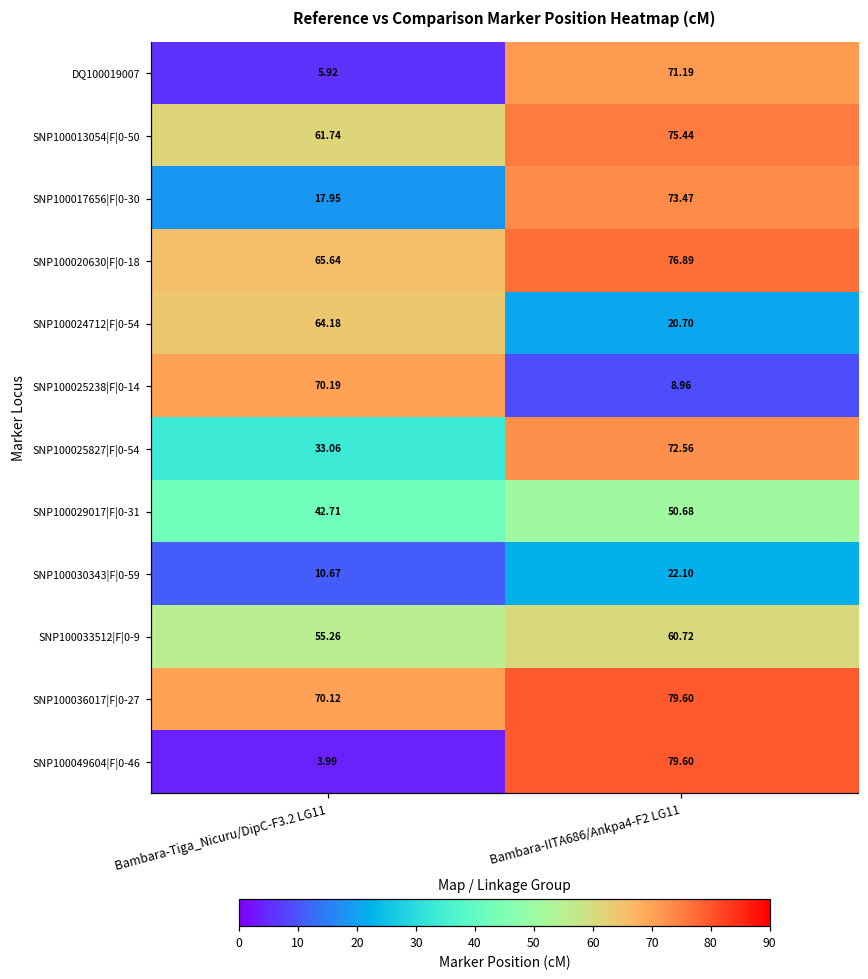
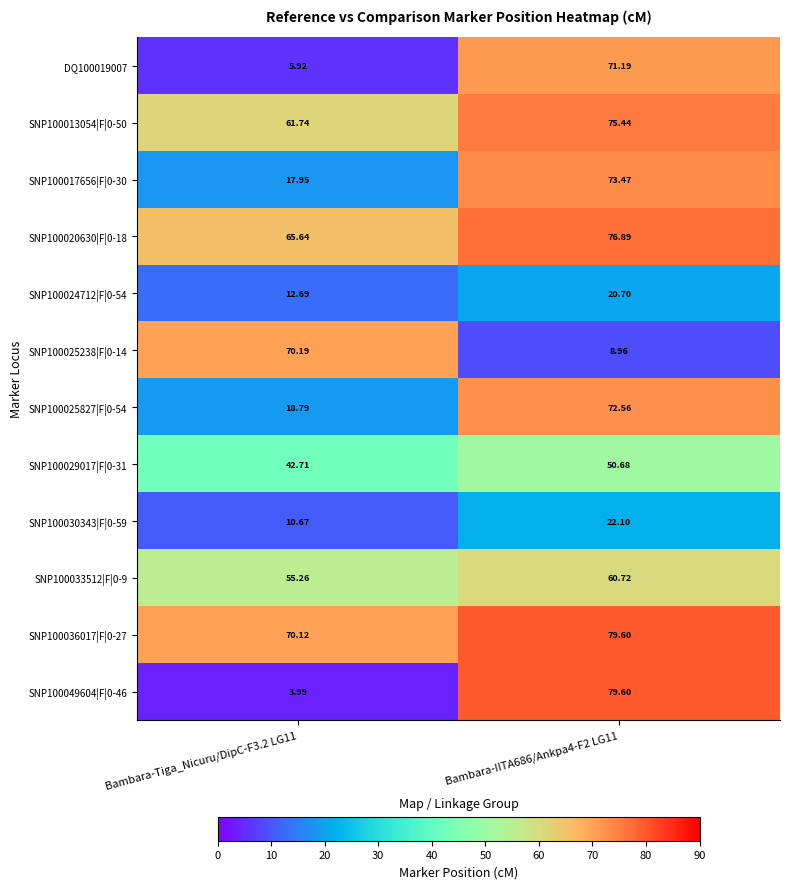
  {
    "DQ100019007": {
      "Bambara-Tiga_Nicuru/DipC-F3.2 LG11": 5.92,
      "Bambara-IITA686/Ankpa4-F2 LG11": 71.19
    },
    "SNP100013054|F|0-50": {
      "Bambara-Tiga_Nicuru/DipC-F3.2 LG11": 61.74,
      "Bambara-IITA686/Ankpa4-F2 LG11": 75.44
    },
    "SNP100017656|F|0-30": {
      "Bambara-Tiga_Nicuru/DipC-F3.2 LG11": 17.95,
      "Bambara-IITA686/Ankpa4-F2 LG11": 73.47
    },
    "SNP100020630|F|0-18": {
      "Bambara-Tiga_Nicuru/DipC-F3.2 LG11": 65.64,
      "Bambara-IITA686/Ankpa4-F2 LG11": 76.89
    },
    "SNP100024712|F|0-54": {
-     "Bambara-Tiga_Nicuru/DipC-F3.2 LG11": 64.18,
+     "Bambara-Tiga_Nicuru/DipC-F3.2 LG11": 12.69,
      "Bambara-IITA686/Ankpa4-F2 LG11": 20.70
    },
    "SNP100025238|F|0-14": {
      "Bambara-Tiga_Nicuru/DipC-F3.2 LG11": 70.19,
      "Bambara-IITA686/Ankpa4-F2 LG11": 8.96
    },
    "SNP100025827|F|0-54": {
-     "Bambara-Tiga_Nicuru/DipC-F3.2 LG11": 33.06,
+     "Bambara-Tiga_Nicuru/DipC-F3.2 LG11": 18.79,
      "Bambara-IITA686/Ankpa4-F2 LG11": 72.56
    },
    "SNP100029017|F|0-31": {
      "Bambara-Tiga_Nicuru/DipC-F3.2 LG11": 42.71,
      "Bambara-IITA686/Ankpa4-F2 LG11": 50.68
    },
    "SNP100030343|F|0-59": {
      "Bambara-Tiga_Nicuru/DipC-F3.2 LG11": 10.67,
      "Bambara-IITA686/Ankpa4-F2 LG11": 22.10
    },
    "SNP100033512|F|0-9": {
      "Bambara-Tiga_Nicuru/DipC-F3.2 LG11": 55.26,
      "Bambara-IITA686/Ankpa4-F2 LG11": 60.72
    },
    "SNP100036017|F|0-27": {
      "Bambara-Tiga_Nicuru/DipC-F3.2 LG11": 70.12,
      "Bambara-IITA686/Ankpa4-F2 LG11": 79.60
    },
    "SNP100049604|F|0-46": {
      "Bambara-Tiga_Nicuru/DipC-F3.2 LG11": 3.99,
      "Bambara-IITA686/Ankpa4-F2 LG11": 79.60
    }
  }
